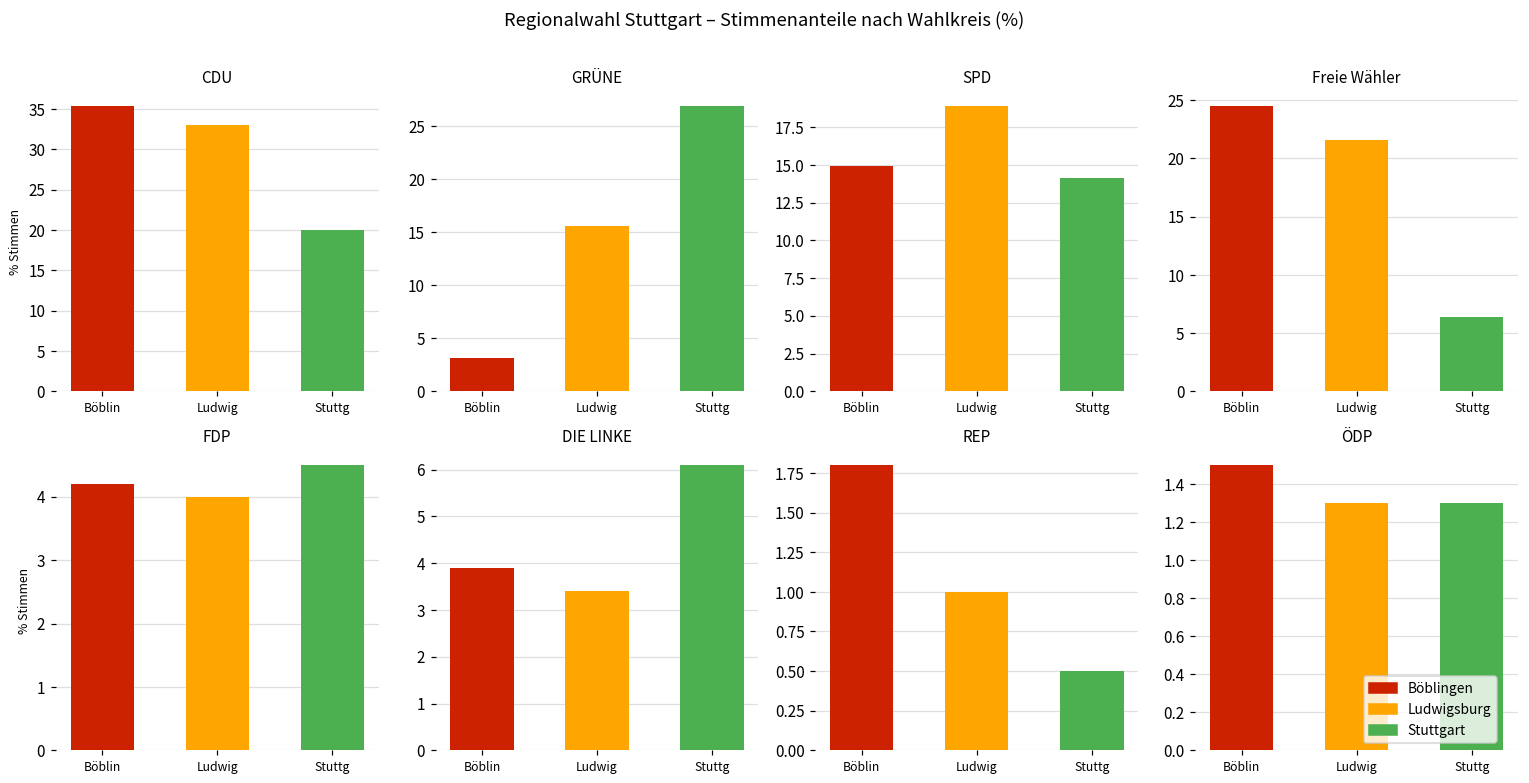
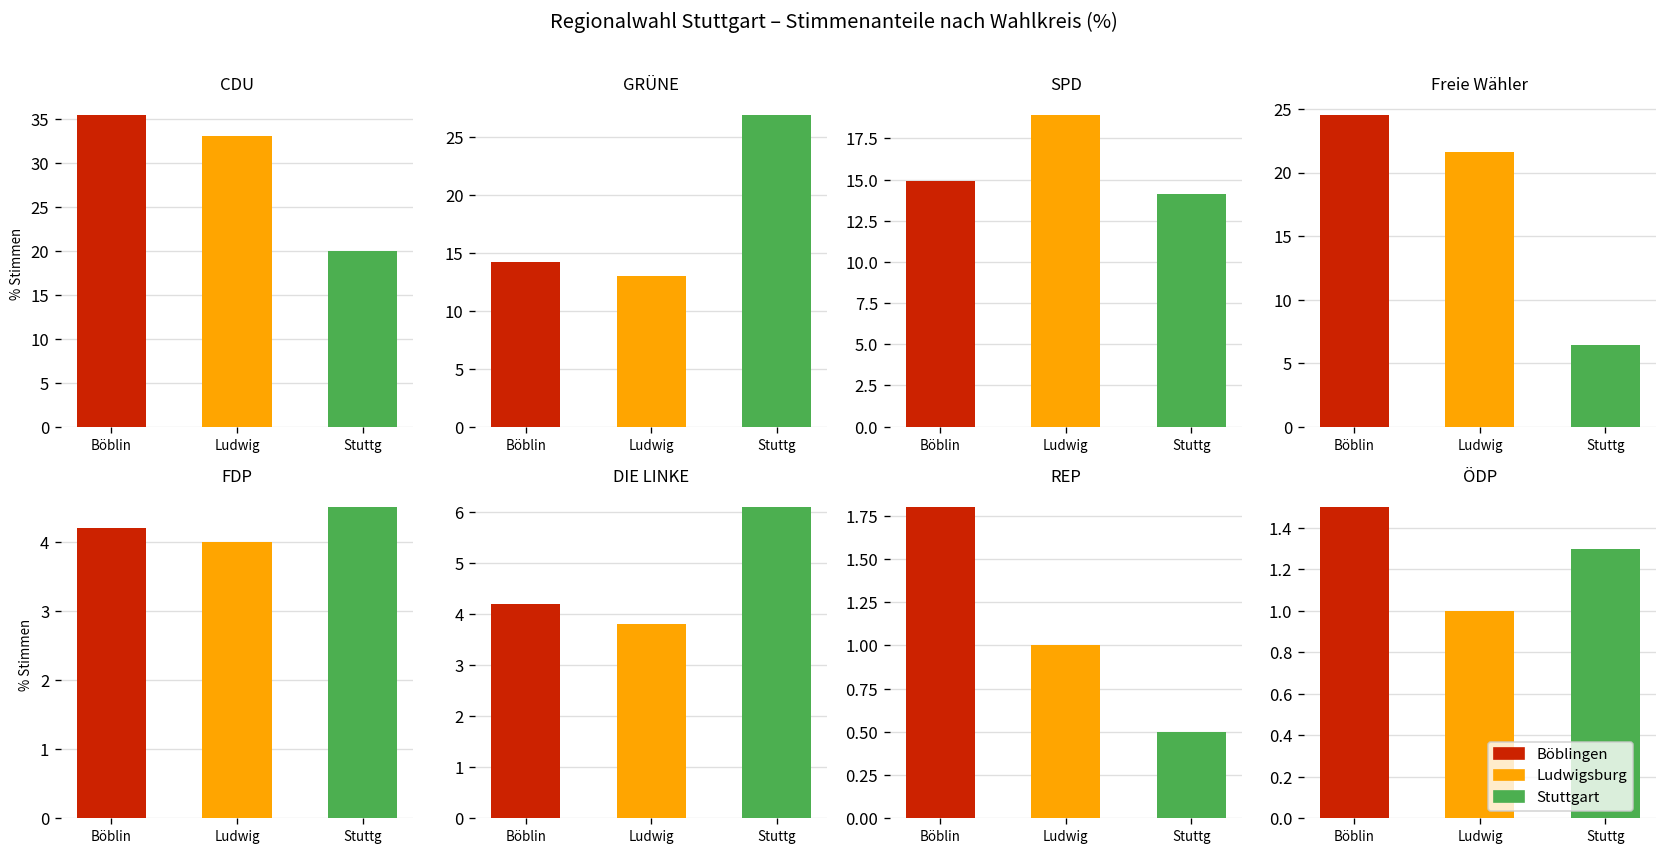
  {
    "CDU": {
      "Böblin": 35,
      "Ludwig": 33,
      "Stuttg": 20
    },
    "GRÜNE": {
-     "Böblin": 3,
-     "Ludwig": 16,
+     "Böblin": 14,
+     "Ludwig": 13,
      "Stuttg": 27
    },
    "SPD": {
      "Böblin": 14.9,
      "Ludwig": 18.9,
      "Stuttg": 14.1
    },
    "Freie Wähler": {
      "Böblin": 24.5,
      "Ludwig": 21.6,
      "Stuttg": 6.4
    },
    "FDP": {
      "Böblin": 4.2,
      "Ludwig": 4.0,
      "Stuttg": 4.5
    },
    "DIE LINKE": {
-     "Böblin": 3.9,
-     "Ludwig": 3.4,
+     "Böblin": 4.2,
+     "Ludwig": 3.8,
      "Stuttg": 6.1
    },
    "REP": {
      "Böblin": 1.80,
      "Ludwig": 1.00,
      "Stuttg": 0.50
    },
    "ÖDP": {
      "Böblin": 1.5,
-     "Ludwig": 1.3,
+     "Ludwig": 1.0,
      "Stuttg": 1.3
    }
  }
